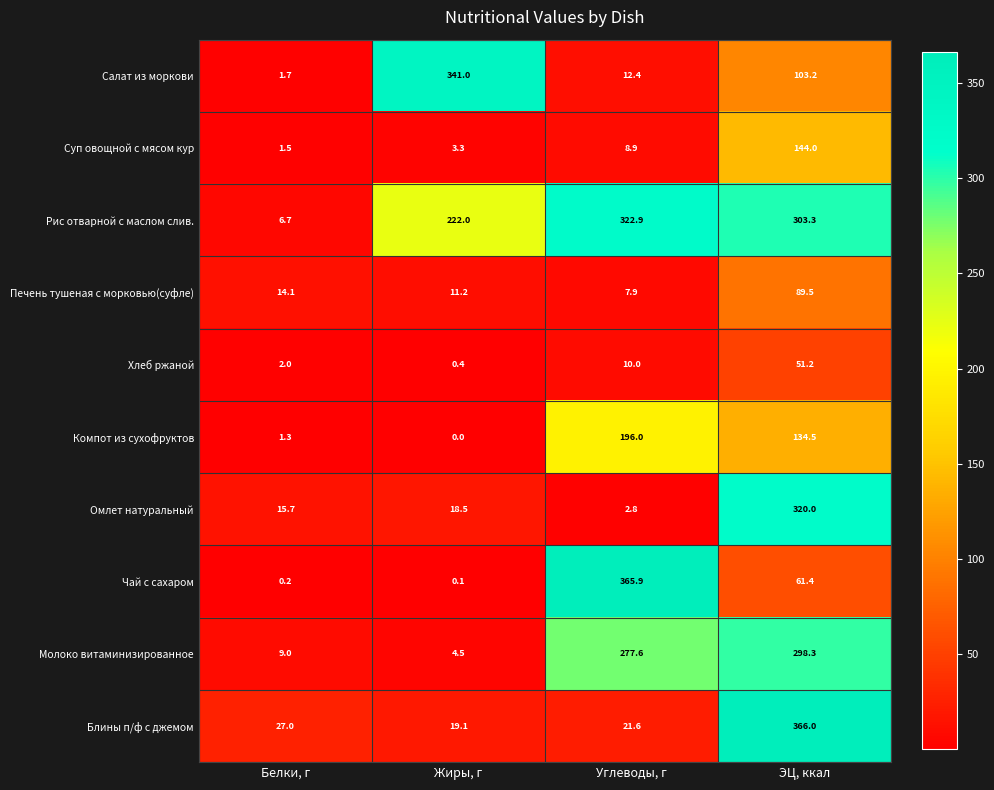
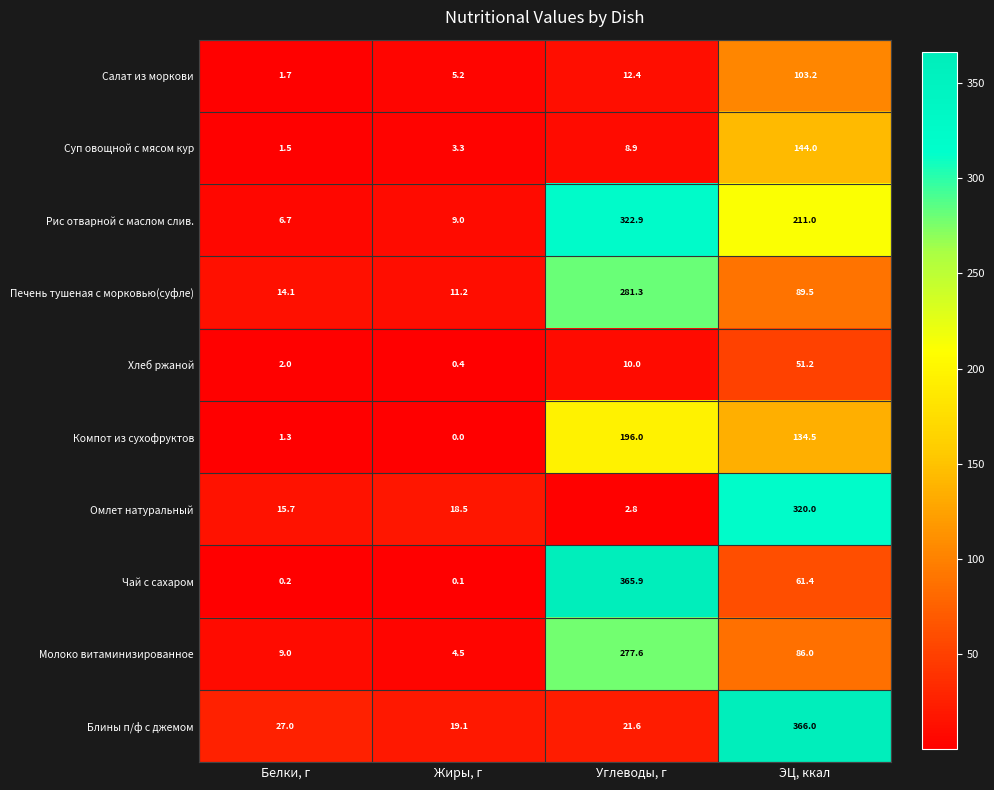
  {
    "Салат из моркови": {
      "Белки, г": 1.7,
-     "Жиры, г": 341.0,
+     "Жиры, г": 5.2,
      "Углеводы, г": 12.4,
      "ЭЦ, ккал": 103.2
    },
    "Суп овощной с мясом кур": {
      "Белки, г": 1.5,
      "Жиры, г": 3.3,
      "Углеводы, г": 8.9,
      "ЭЦ, ккал": 144.0
    },
    "Рис отварной с маслом слив.": {
      "Белки, г": 6.7,
-     "Жиры, г": 222.0,
+     "Жиры, г": 9.0,
      "Углеводы, г": 322.9,
-     "ЭЦ, ккал": 303.3
+     "ЭЦ, ккал": 211.0
    },
    "Печень тушеная с морковью(суфле)": {
      "Белки, г": 14.1,
      "Жиры, г": 11.2,
-     "Углеводы, г": 7.9,
+     "Углеводы, г": 281.3,
      "ЭЦ, ккал": 89.5
    },
    "Хлеб ржаной": {
      "Белки, г": 2.0,
      "Жиры, г": 0.4,
      "Углеводы, г": 10.0,
      "ЭЦ, ккал": 51.2
    },
    "Компот из сухофруктов": {
      "Белки, г": 1.3,
      "Жиры, г": 0.0,
      "Углеводы, г": 196.0,
      "ЭЦ, ккал": 134.5
    },
    "Омлет натуральный": {
      "Белки, г": 15.7,
      "Жиры, г": 18.5,
      "Углеводы, г": 2.8,
      "ЭЦ, ккал": 320.0
    },
    "Чай с сахаром": {
      "Белки, г": 0.2,
      "Жиры, г": 0.1,
      "Углеводы, г": 365.9,
      "ЭЦ, ккал": 61.4
    },
    "Молоко витаминизированное": {
      "Белки, г": 9.0,
      "Жиры, г": 4.5,
      "Углеводы, г": 277.6,
-     "ЭЦ, ккал": 298.3
+     "ЭЦ, ккал": 86.0
    },
    "Блины п/ф с джемом": {
      "Белки, г": 27.0,
      "Жиры, г": 19.1,
      "Углеводы, г": 21.6,
      "ЭЦ, ккал": 366.0
    }
  }
